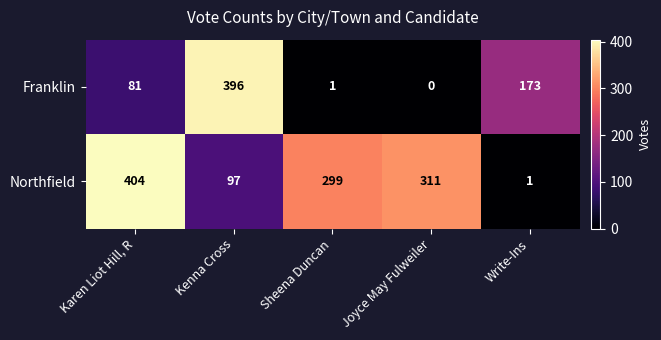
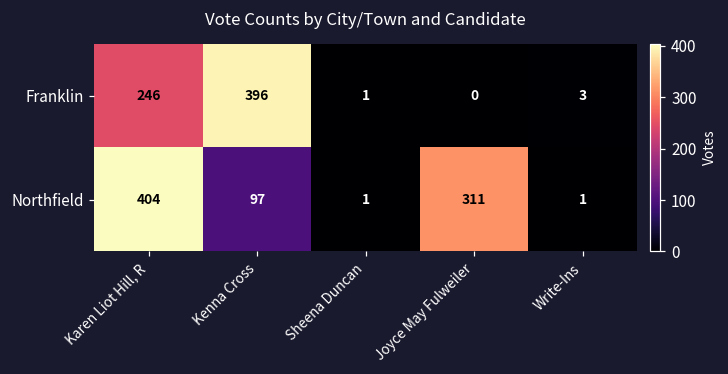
  {
    "Franklin": {
-     "Karen Liot Hill, R": 81,
+     "Karen Liot Hill, R": 246,
      "Kenna Cross": 396,
      "Sheena Duncan": 1,
      "Joyce May Fulweiler": 0,
-     "Write-Ins": 173
+     "Write-Ins": 3
    },
    "Northfield": {
      "Karen Liot Hill, R": 404,
      "Kenna Cross": 97,
-     "Sheena Duncan": 299,
+     "Sheena Duncan": 1,
      "Joyce May Fulweiler": 311,
      "Write-Ins": 1
    }
  }
